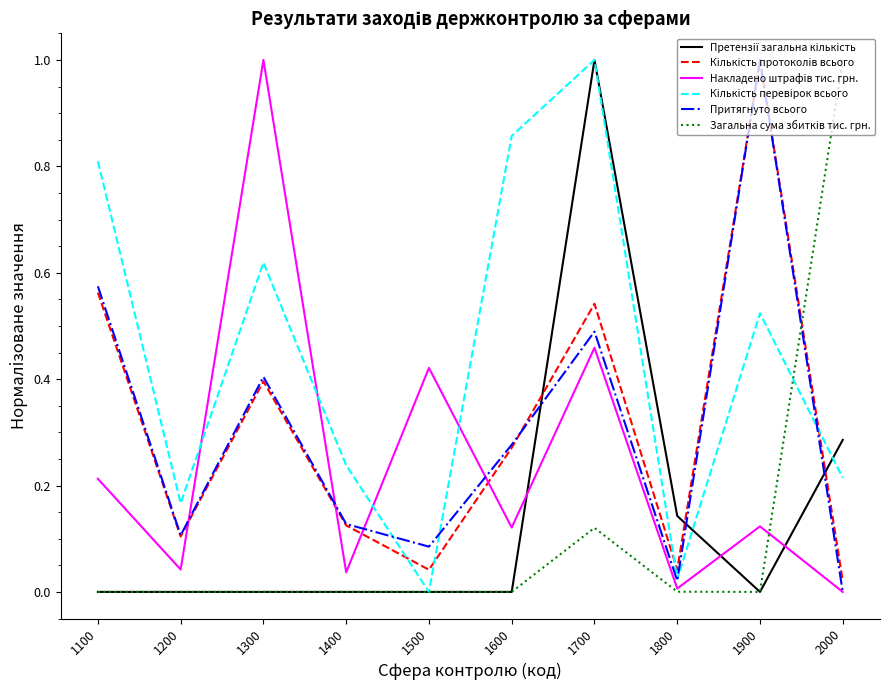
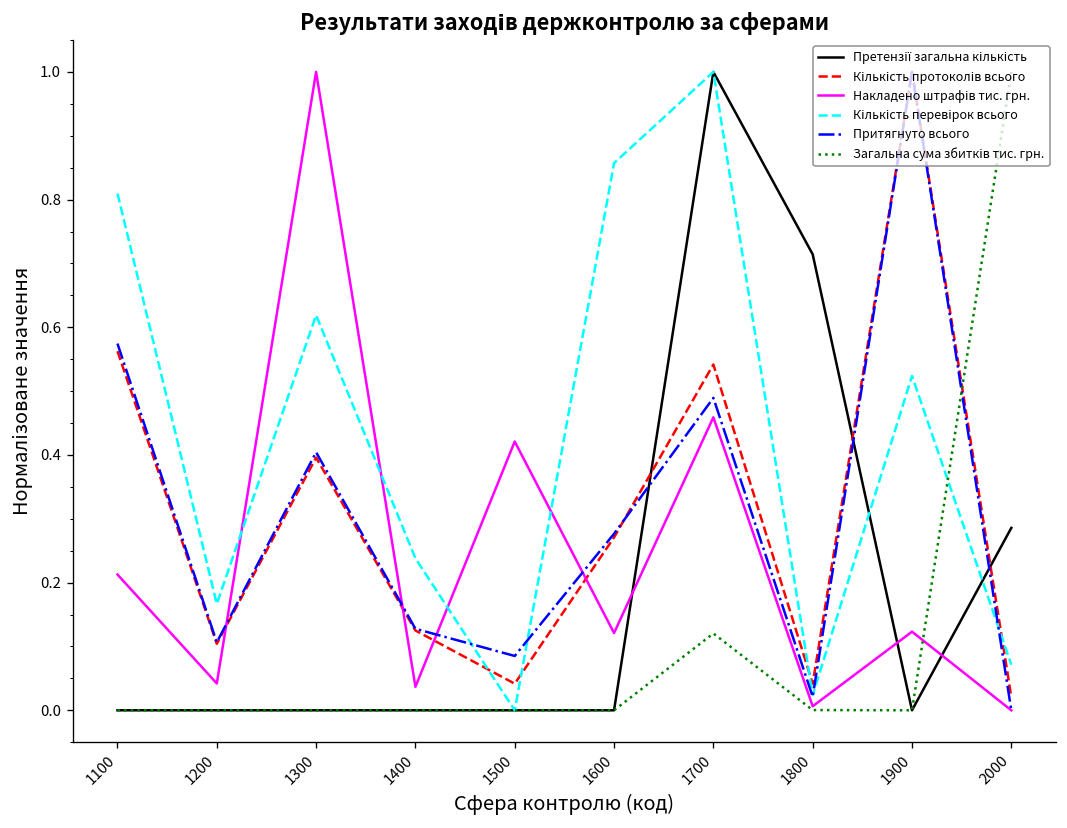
  {
    "Претензії загальна кількість": {
-     "1800": 0.14,
+     "1800": 0.71,
      "2000": 0.29
    },
    "Кількість протоколів всього": {
      "1100": 0.56,
      "1300": 0.40,
      "1500": 0.04,
      "1600": 0.27,
      "1700": 0.54,
      "1800": 0.04,
      "2000": 0.02
    },
    "Накладено штрафів тис. грн.": {
      "1100": 0.21,
      "1200": 0.04,
      "1300": 1.00,
      "1400": 0.04,
      "1500": 0.42,
      "1600": 0.12,
      "1700": 0.46,
      "1800": 0.01,
      "1900": 0.12
    },
    "Кількість перевірок всього": {
      "1100": 0.81,
      "1200": 0.17,
      "1300": 0.62,
      "1400": 0.24,
      "1600": 0.86,
      "1900": 0.52,
-     "2000": 0.21
+     "2000": 0.07
    },
    "Притягнуто всього": {
      "1100": 0.57,
      "1300": 0.40,
      "1500": 0.09,
      "1600": 0.28,
      "1700": 0.49
    },
    "Загальна сума збитків тис. грн.": {
      "1700": 0.12,
      "1800": 0.00
    }
  }
